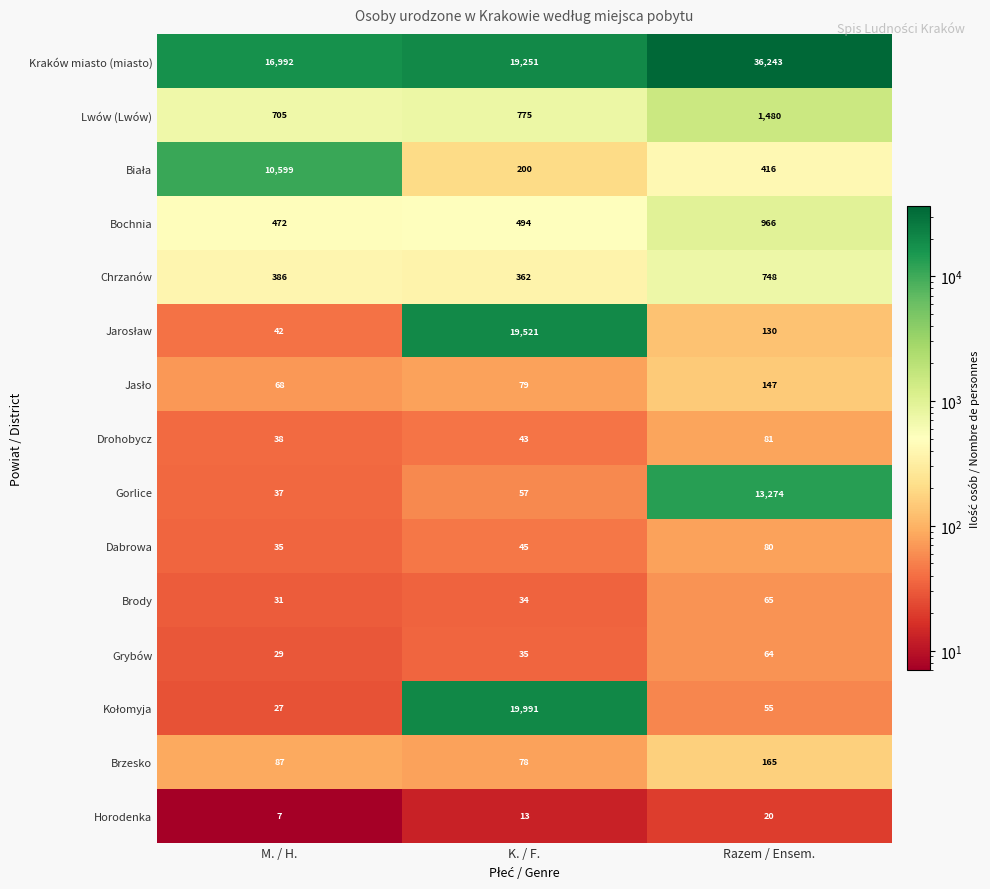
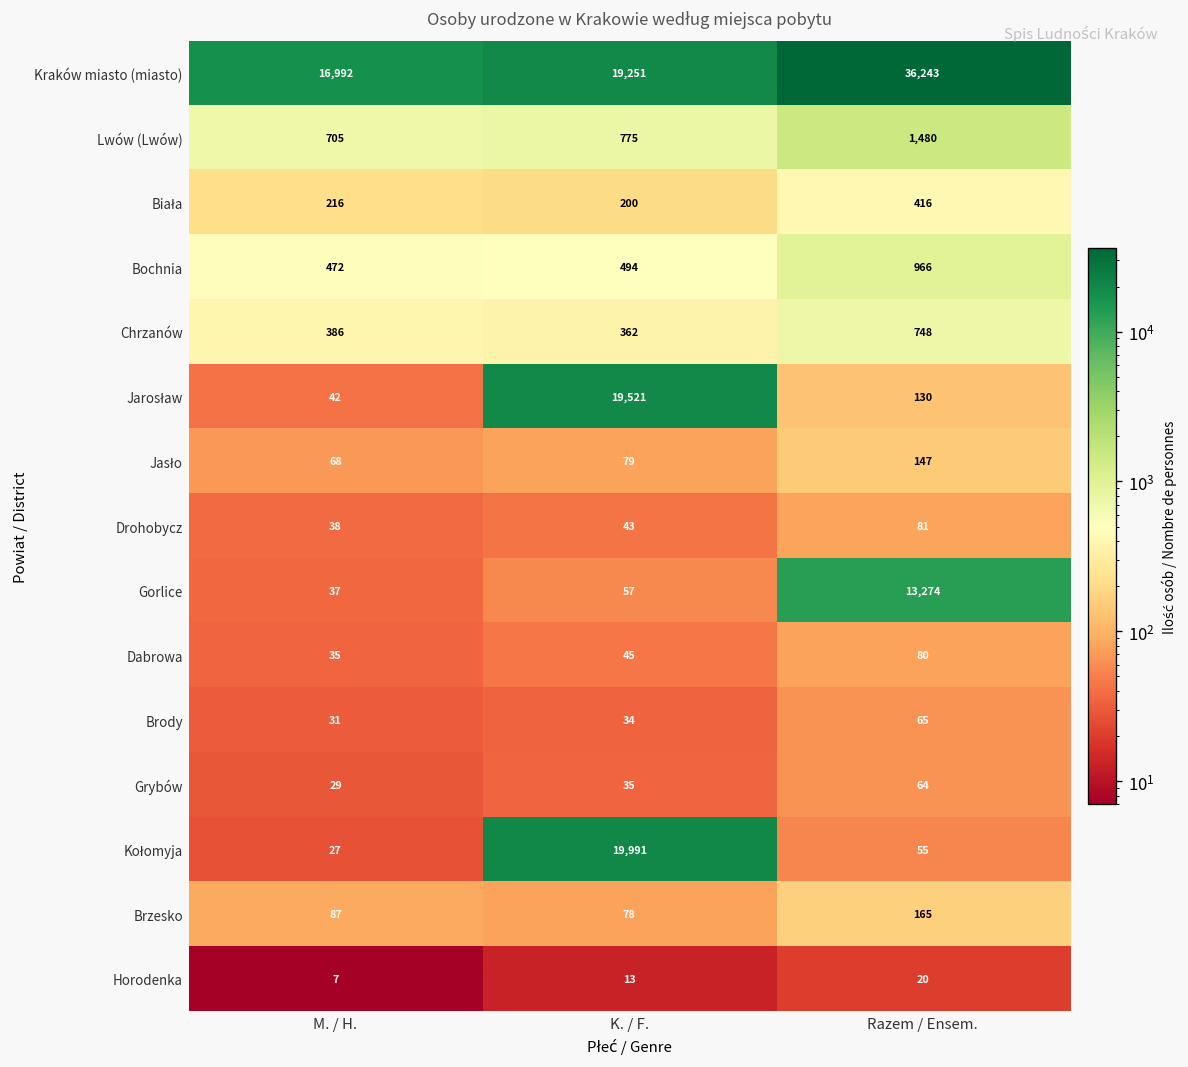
  {
    "Kraków miasto (miasto)": {
      "M. / H.": "16,992",
      "K. / F.": "19,251",
      "Razem / Ensem.": "36,243"
    },
    "Lwów (Lwów)": {
      "M. / H.": "705",
      "K. / F.": "775",
      "Razem / Ensem.": "1,480"
    },
    "Biała": {
-     "M. / H.": "10,599",
+     "M. / H.": "216",
      "K. / F.": "200",
      "Razem / Ensem.": "416"
    },
    "Bochnia": {
      "M. / H.": "472",
      "K. / F.": "494",
      "Razem / Ensem.": "966"
    },
    "Chrzanów": {
      "M. / H.": "386",
      "K. / F.": "362",
      "Razem / Ensem.": "748"
    },
    "Jarosław": {
      "M. / H.": "42",
      "K. / F.": "19,521",
      "Razem / Ensem.": "130"
    },
    "Jasło": {
      "M. / H.": "68",
      "K. / F.": "79",
      "Razem / Ensem.": "147"
    },
    "Drohobycz": {
      "M. / H.": "38",
      "K. / F.": "43",
      "Razem / Ensem.": "81"
    },
    "Gorlice": {
      "M. / H.": "37",
      "K. / F.": "57",
      "Razem / Ensem.": "13,274"
    },
    "Dabrowa": {
      "M. / H.": "35",
      "K. / F.": "45",
      "Razem / Ensem.": "80"
    },
    "Brody": {
      "M. / H.": "31",
      "K. / F.": "34",
      "Razem / Ensem.": "65"
    },
    "Grybów": {
      "M. / H.": "29",
      "K. / F.": "35",
      "Razem / Ensem.": "64"
    },
    "Kołomyja": {
      "M. / H.": "27",
      "K. / F.": "19,991",
      "Razem / Ensem.": "55"
    },
    "Brzesko": {
      "M. / H.": "87",
      "K. / F.": "78",
      "Razem / Ensem.": "165"
    },
    "Horodenka": {
      "M. / H.": "7",
      "K. / F.": "13",
      "Razem / Ensem.": "20"
    }
  }
